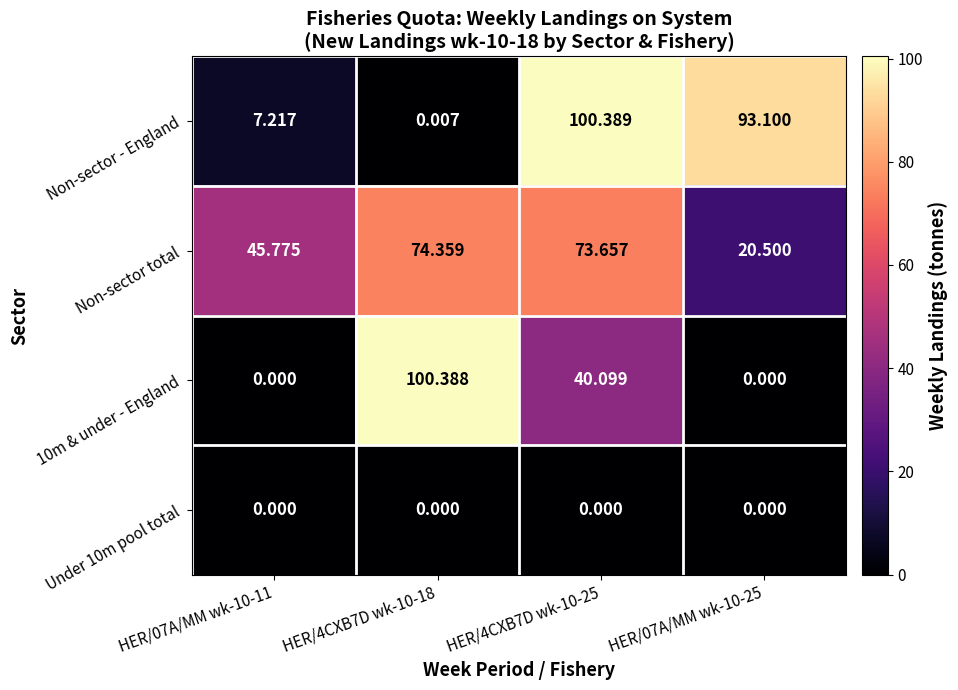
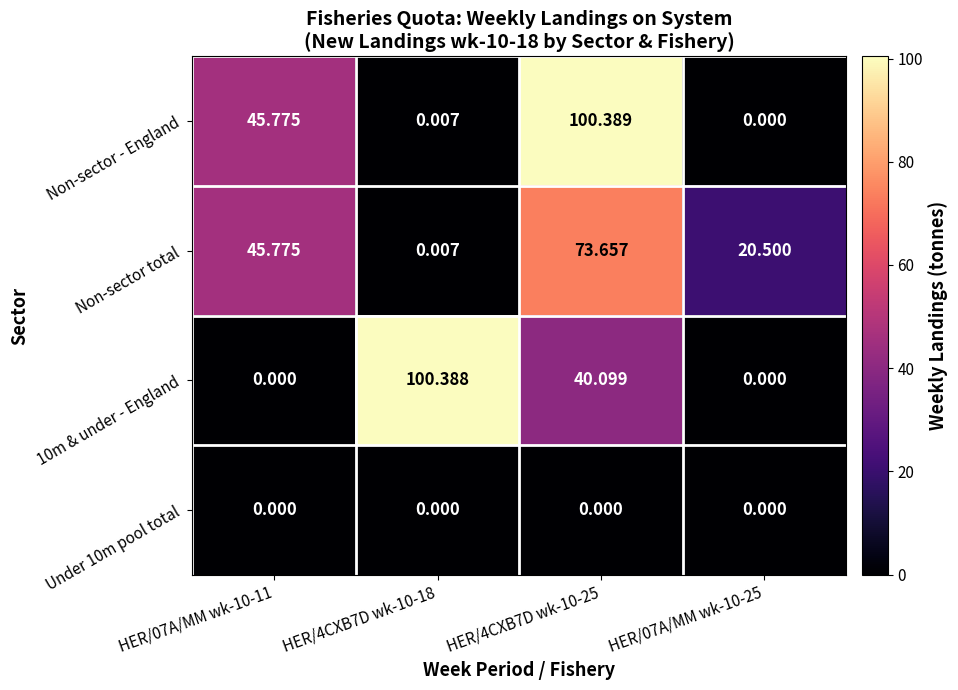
  {
    "Non-sector - England": {
-     "HER/07A/MM wk-10-11": 7.217,
+     "HER/07A/MM wk-10-11": 45.775,
      "HER/4CXB7D wk-10-18": 0.007,
      "HER/4CXB7D wk-10-25": 100.389,
-     "HER/07A/MM wk-10-25": 93.100
+     "HER/07A/MM wk-10-25": 0.000
    },
    "Non-sector total": {
      "HER/07A/MM wk-10-11": 45.775,
-     "HER/4CXB7D wk-10-18": 74.359,
+     "HER/4CXB7D wk-10-18": 0.007,
      "HER/4CXB7D wk-10-25": 73.657,
      "HER/07A/MM wk-10-25": 20.500
    },
    "10m & under - England": {
      "HER/07A/MM wk-10-11": 0.000,
      "HER/4CXB7D wk-10-18": 100.388,
      "HER/4CXB7D wk-10-25": 40.099,
      "HER/07A/MM wk-10-25": 0.000
    },
    "Under 10m pool total": {
      "HER/07A/MM wk-10-11": 0.000,
      "HER/4CXB7D wk-10-18": 0.000,
      "HER/4CXB7D wk-10-25": 0.000,
      "HER/07A/MM wk-10-25": 0.000
    }
  }
